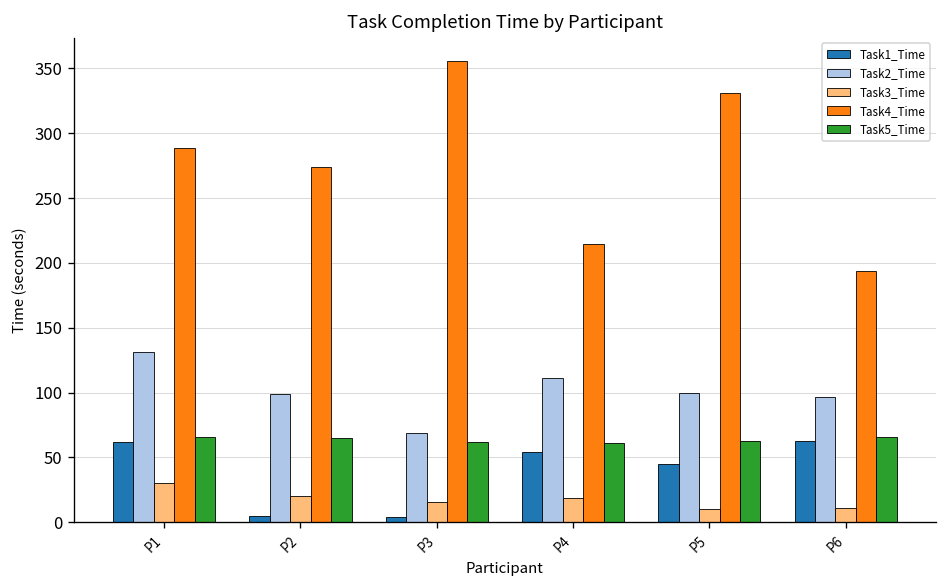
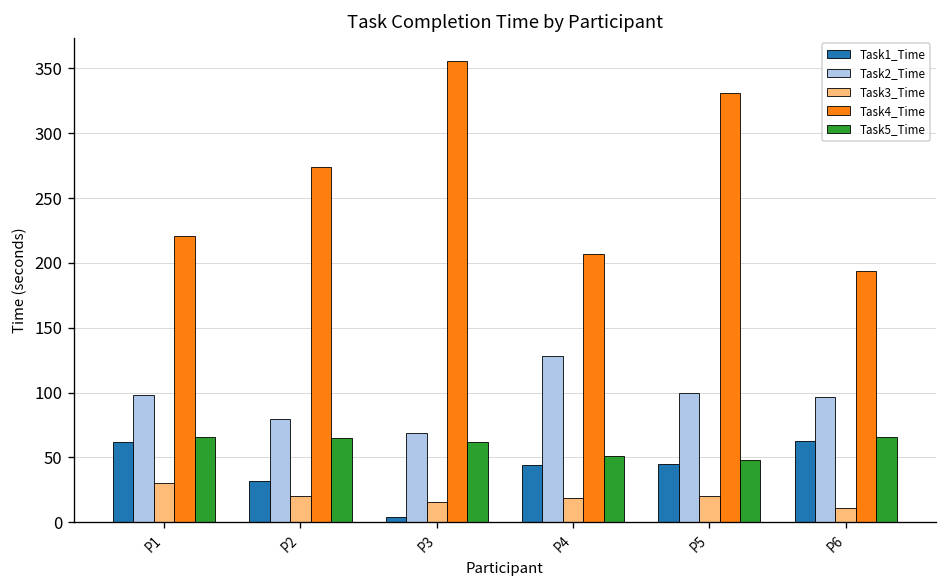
  {
    "Task1_Time": {
      "P1": 62,
-     "P2": 5,
+     "P2": 32,
      "P3": 4,
-     "P4": 54,
+     "P4": 44,
      "P5": 45,
      "P6": 63
    },
    "Task2_Time": {
-     "P1": 131,
-     "P2": 99,
+     "P1": 98,
+     "P2": 80,
      "P3": 69,
-     "P4": 111,
+     "P4": 128,
      "P5": 100,
      "P6": 97
    },
    "Task3_Time": {
      "P1": 30,
      "P2": 20,
      "P3": 16,
      "P4": 19,
-     "P5": 10,
+     "P5": 20,
      "P6": 11
    },
    "Task4_Time": {
-     "P1": 289,
+     "P1": 221,
      "P2": 274,
      "P3": 356,
-     "P4": 215,
+     "P4": 207,
      "P5": 331,
      "P6": 194
    },
    "Task5_Time": {
      "P1": 66,
      "P2": 65,
      "P3": 62,
-     "P4": 61,
-     "P5": 63,
+     "P4": 51,
+     "P5": 48,
      "P6": 66
    }
  }
